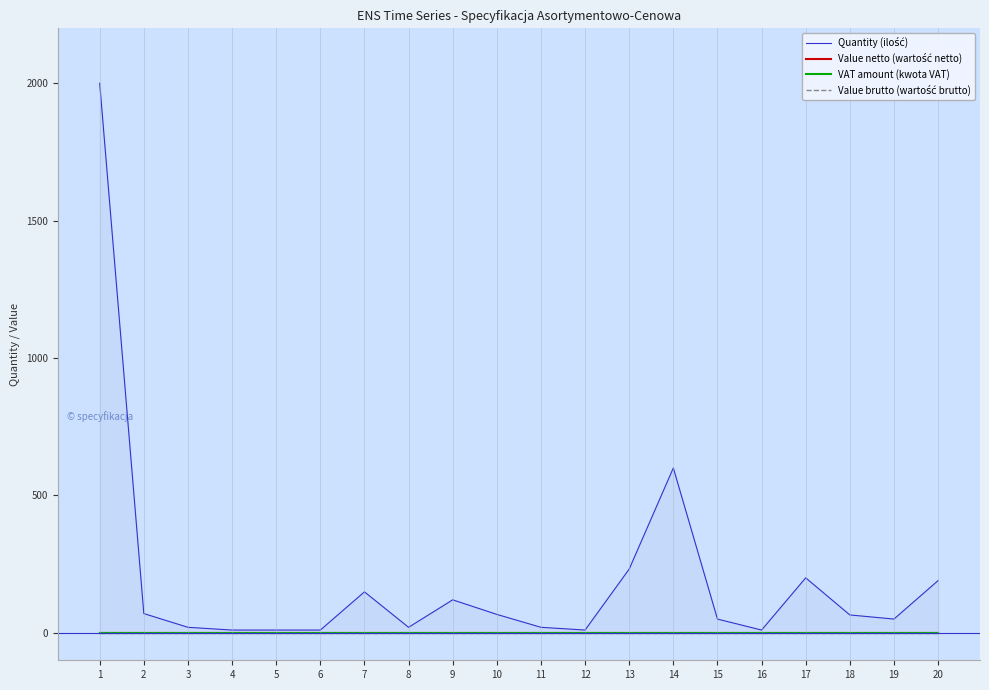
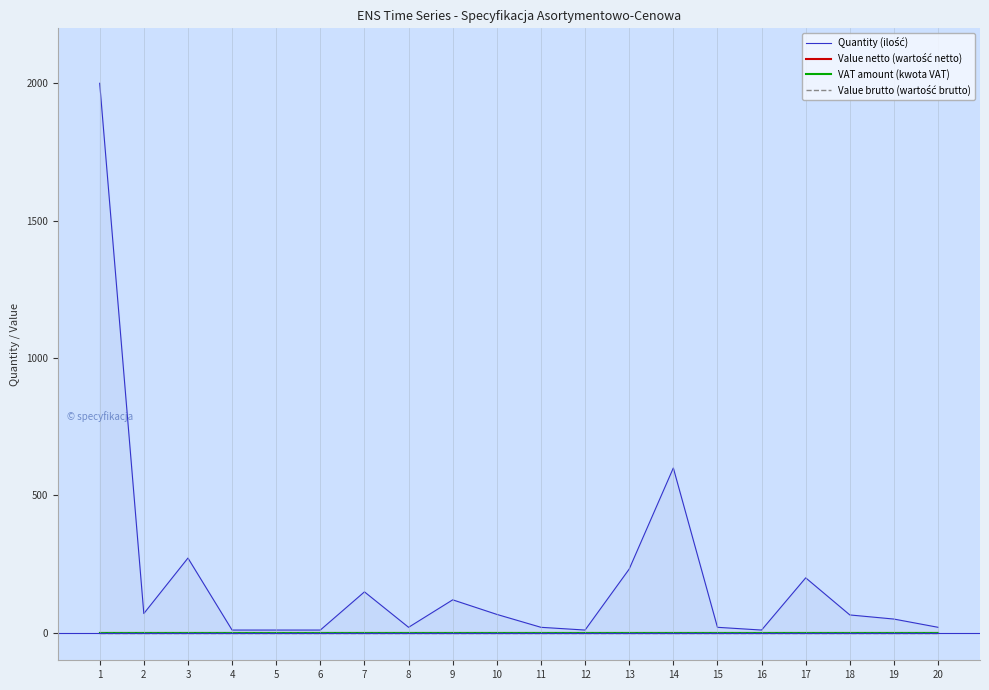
  {
    "Quantity (ilość)": {
      "1": 2000,
      "2": 70,
-     "3": 20,
+     "3": 270,
      "4": 10,
      "5": 10,
      "6": 10,
      "7": 150,
      "8": 20,
      "9": 120,
      "10": 70,
      "11": 20,
      "12": 10,
      "13": 230,
      "14": 600,
-     "15": 50,
+     "15": 20,
      "16": 10,
      "17": 200,
      "18": 70,
      "19": 50,
-     "20": 190
+     "20": 20
    },
    "Value brutto (wartość brutto)": {
      "1": 0,
      "2": 0,
      "3": 0,
      "4": 0,
      "5": 0,
      "6": 0,
      "7": 0,
      "8": 0,
      "9": 0,
      "10": 0,
      "11": 0,
      "12": 0,
      "13": 0,
      "14": 0,
      "15": 0,
      "16": 0,
      "17": 0,
      "18": 0,
      "19": 0,
      "20": 0
    }
  }
